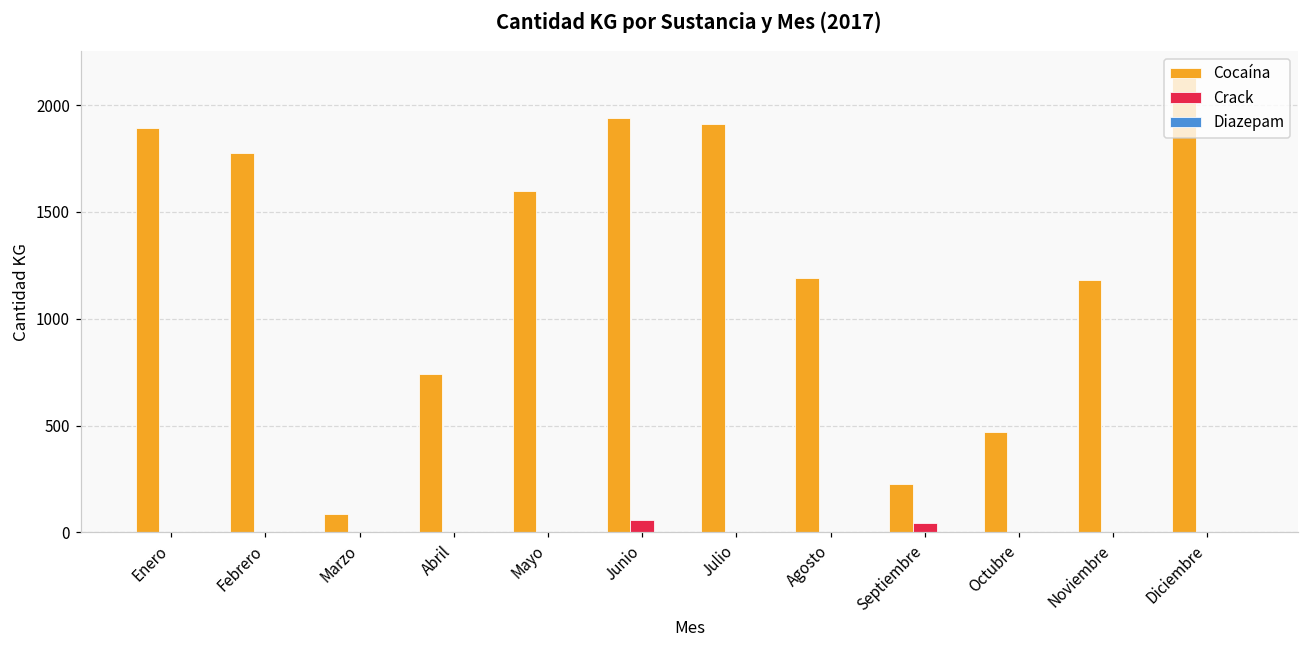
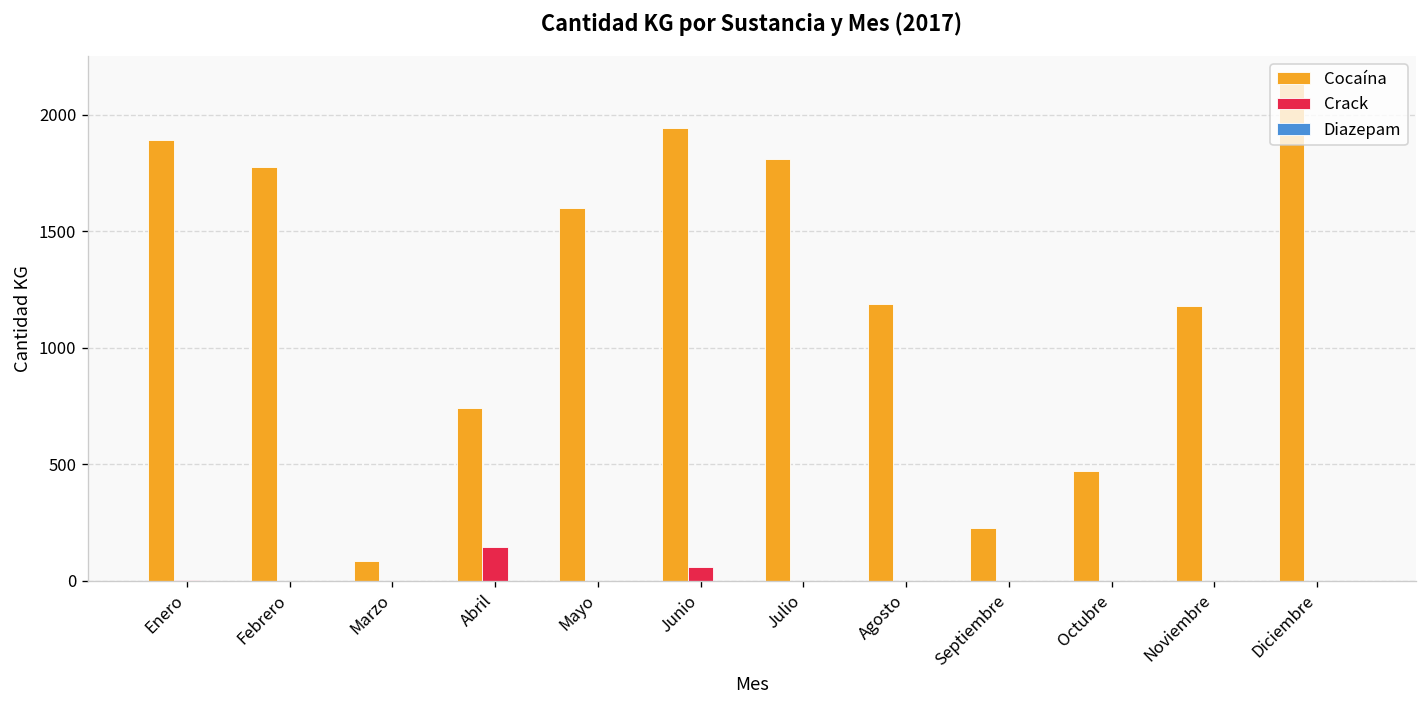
  {
    "Cocaína": {
      "Enero": 1890,
      "Febrero": 1770,
      "Marzo": 80,
      "Abril": 740,
      "Mayo": 1600,
      "Junio": 1940,
-     "Julio": 1910,
+     "Julio": 1810,
      "Agosto": 1190,
      "Septiembre": 230,
      "Octubre": 470,
      "Noviembre": 1180
    },
    "Crack": {
-     "Abril": 0,
+     "Abril": 150,
      "Junio": 60,
-     "Septiembre": 40
+     "Septiembre": 0
    },
    "Diazepam": {
      "Abril": 0,
      "Mayo": 0,
      "Junio": 0,
      "Julio": 0,
      "Agosto": 0,
      "Septiembre": 0,
      "Octubre": 0,
      "Noviembre": 0,
      "Diciembre": 0
    }
  }
